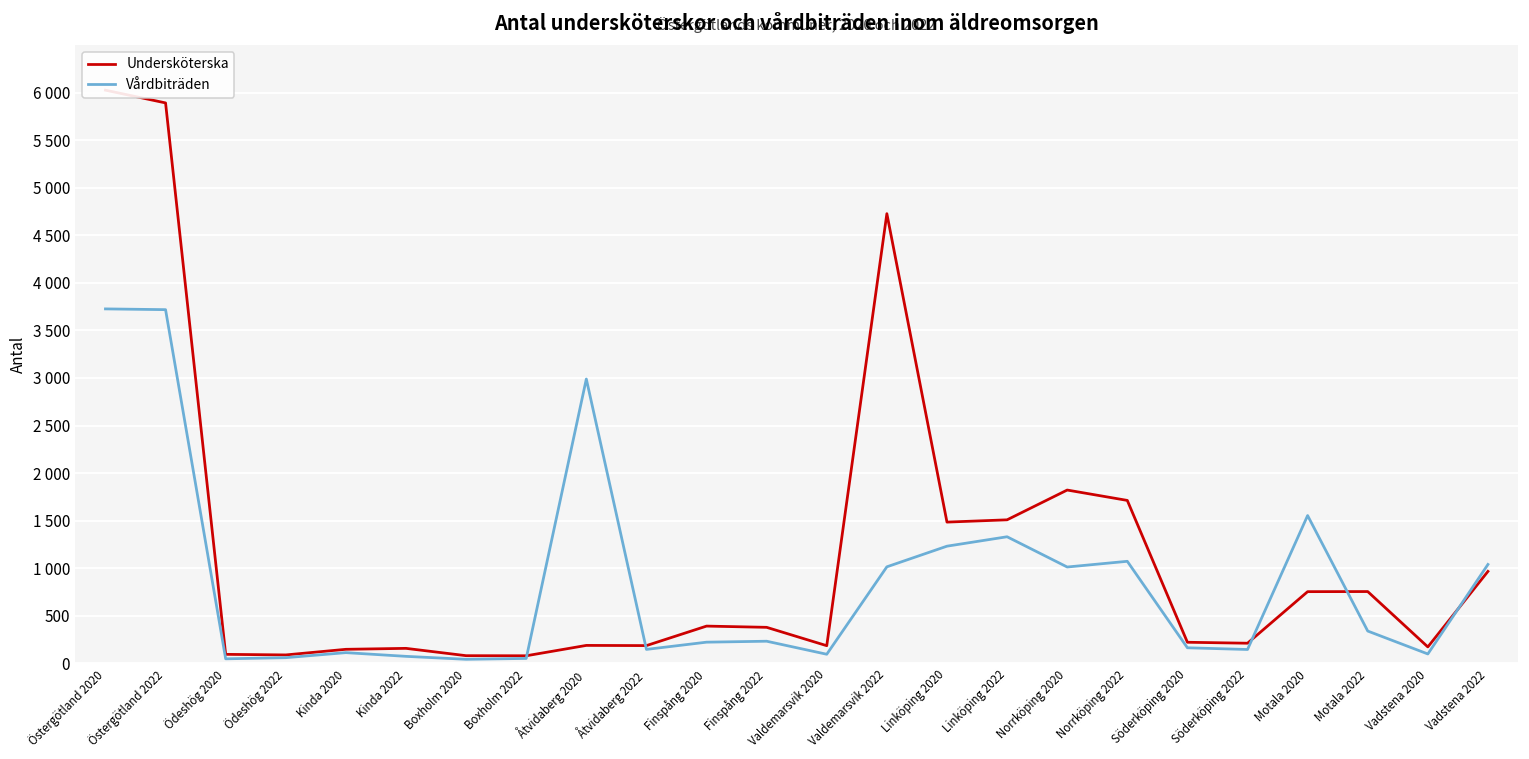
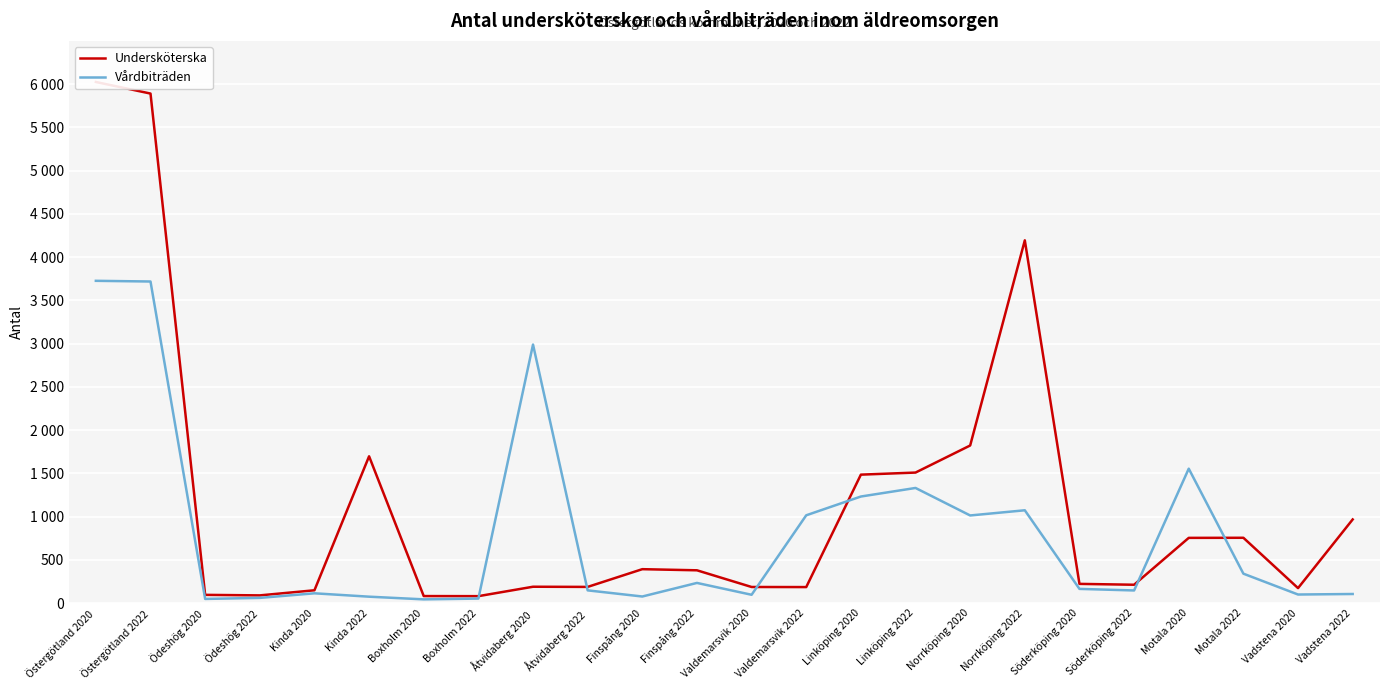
  {
    "Undersköterska": {
      "Östergötland 2022": 5900,
      "Ödeshög 2020": 100,
      "Kinda 2020": 100,
-     "Kinda 2022": 200,
+     "Kinda 2022": 1700,
      "Boxholm 2020": 100,
      "Åtvidaberg 2020": 200,
      "Åtvidaberg 2022": 200,
      "Finspång 2020": 400,
      "Finspång 2022": 400,
      "Valdemarsvik 2020": 200,
-     "Valdemarsvik 2022": 4700,
+     "Valdemarsvik 2022": 200,
      "Linköping 2020": 1500,
      "Linköping 2022": 1500,
      "Norrköping 2020": 1800,
-     "Norrköping 2022": 1700,
+     "Norrköping 2022": 4200,
      "Söderköping 2020": 200,
      "Söderköping 2022": 200,
      "Motala 2020": 800,
      "Motala 2022": 800,
      "Vadstena 2020": 200,
      "Vadstena 2022": 1000
    },
    "Vårdbiträden": {
      "Östergötland 2020": 3700,
      "Östergötland 2022": 3700,
      "Ödeshög 2020": 0,
      "Kinda 2020": 100,
      "Kinda 2022": 100,
      "Boxholm 2020": 0,
      "Åtvidaberg 2020": 3000,
      "Åtvidaberg 2022": 100,
-     "Finspång 2020": 200,
+     "Finspång 2020": 100,
      "Finspång 2022": 200,
      "Valdemarsvik 2020": 100,
      "Valdemarsvik 2022": 1000,
      "Linköping 2020": 1200,
      "Linköping 2022": 1300,
      "Norrköping 2020": 1000,
      "Norrköping 2022": 1100,
      "Söderköping 2020": 200,
      "Söderköping 2022": 100,
      "Motala 2020": 1600,
      "Motala 2022": 300,
      "Vadstena 2020": 100,
-     "Vadstena 2022": 1000
+     "Vadstena 2022": 100
    }
  }
